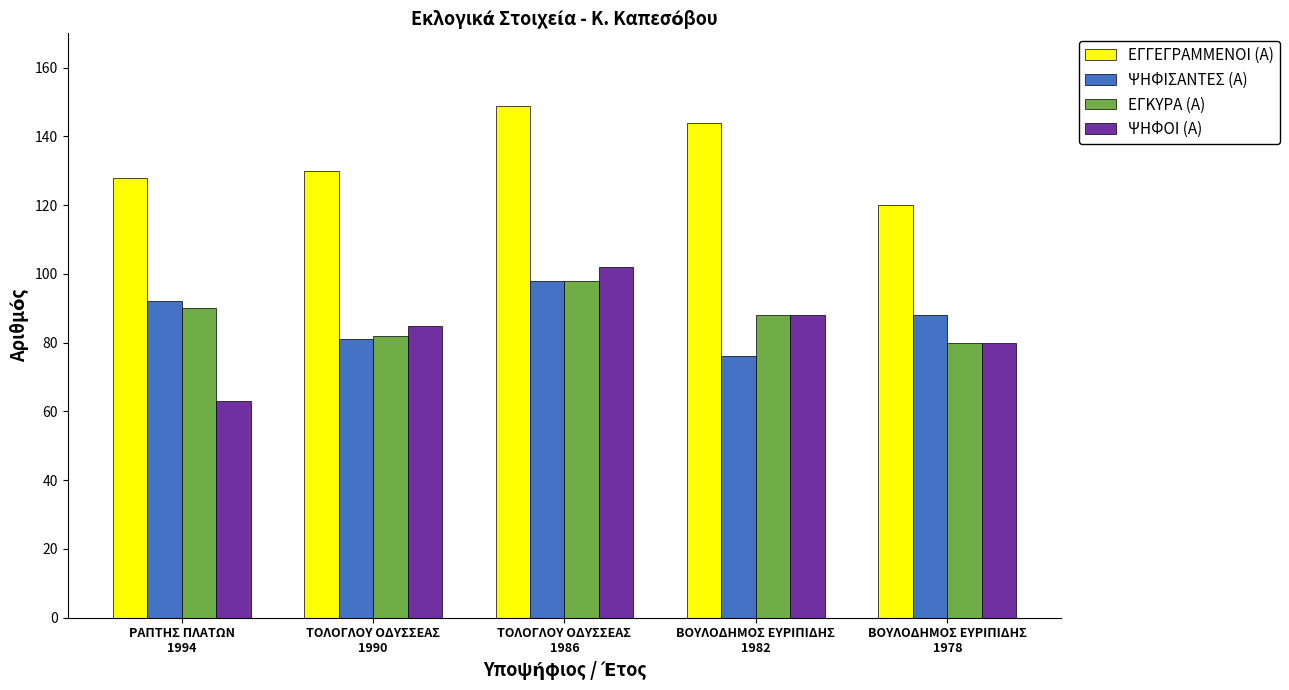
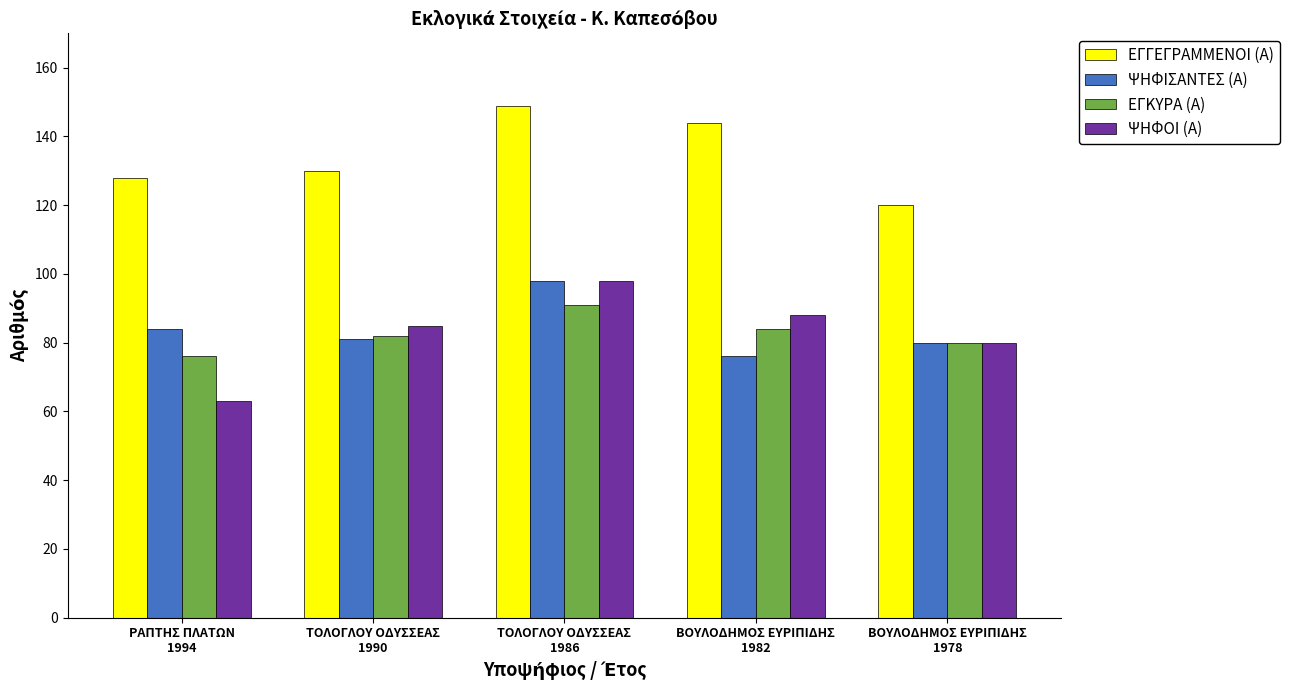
  {
    "ΕΓΓΕΓΡΑΜΜΕΝΟΙ (Α)": {
      "ΡΑΠΤΗΣ ΠΛΑΤΩΝ 1994": 128,
      "ΤΟΛΟΓΛΟΥ ΟΔΥΣΣΕΑΣ 1990": 130,
      "ΤΟΛΟΓΛΟΥ ΟΔΥΣΣΕΑΣ 1986": 149,
      "ΒΟΥΛΟΔΗΜΟΣ ΕΥΡΙΠΙΔΗΣ 1982": 144,
      "ΒΟΥΛΟΔΗΜΟΣ ΕΥΡΙΠΙΔΗΣ 1978": 120
    },
    "ΨΗΦΙΣΑΝΤΕΣ (Α)": {
-     "ΡΑΠΤΗΣ ΠΛΑΤΩΝ 1994": 92,
+     "ΡΑΠΤΗΣ ΠΛΑΤΩΝ 1994": 84,
      "ΤΟΛΟΓΛΟΥ ΟΔΥΣΣΕΑΣ 1990": 81,
      "ΤΟΛΟΓΛΟΥ ΟΔΥΣΣΕΑΣ 1986": 98,
      "ΒΟΥΛΟΔΗΜΟΣ ΕΥΡΙΠΙΔΗΣ 1982": 76,
-     "ΒΟΥΛΟΔΗΜΟΣ ΕΥΡΙΠΙΔΗΣ 1978": 88
+     "ΒΟΥΛΟΔΗΜΟΣ ΕΥΡΙΠΙΔΗΣ 1978": 80
    },
    "ΕΓΚΥΡΑ (Α)": {
-     "ΡΑΠΤΗΣ ΠΛΑΤΩΝ 1994": 90,
+     "ΡΑΠΤΗΣ ΠΛΑΤΩΝ 1994": 76,
      "ΤΟΛΟΓΛΟΥ ΟΔΥΣΣΕΑΣ 1990": 82,
-     "ΤΟΛΟΓΛΟΥ ΟΔΥΣΣΕΑΣ 1986": 98,
-     "ΒΟΥΛΟΔΗΜΟΣ ΕΥΡΙΠΙΔΗΣ 1982": 88,
+     "ΤΟΛΟΓΛΟΥ ΟΔΥΣΣΕΑΣ 1986": 91,
+     "ΒΟΥΛΟΔΗΜΟΣ ΕΥΡΙΠΙΔΗΣ 1982": 84,
      "ΒΟΥΛΟΔΗΜΟΣ ΕΥΡΙΠΙΔΗΣ 1978": 80
    },
    "ΨΗΦΟΙ (Α)": {
      "ΡΑΠΤΗΣ ΠΛΑΤΩΝ 1994": 63,
      "ΤΟΛΟΓΛΟΥ ΟΔΥΣΣΕΑΣ 1990": 85,
-     "ΤΟΛΟΓΛΟΥ ΟΔΥΣΣΕΑΣ 1986": 102,
+     "ΤΟΛΟΓΛΟΥ ΟΔΥΣΣΕΑΣ 1986": 98,
      "ΒΟΥΛΟΔΗΜΟΣ ΕΥΡΙΠΙΔΗΣ 1982": 88,
      "ΒΟΥΛΟΔΗΜΟΣ ΕΥΡΙΠΙΔΗΣ 1978": 80
    }
  }
